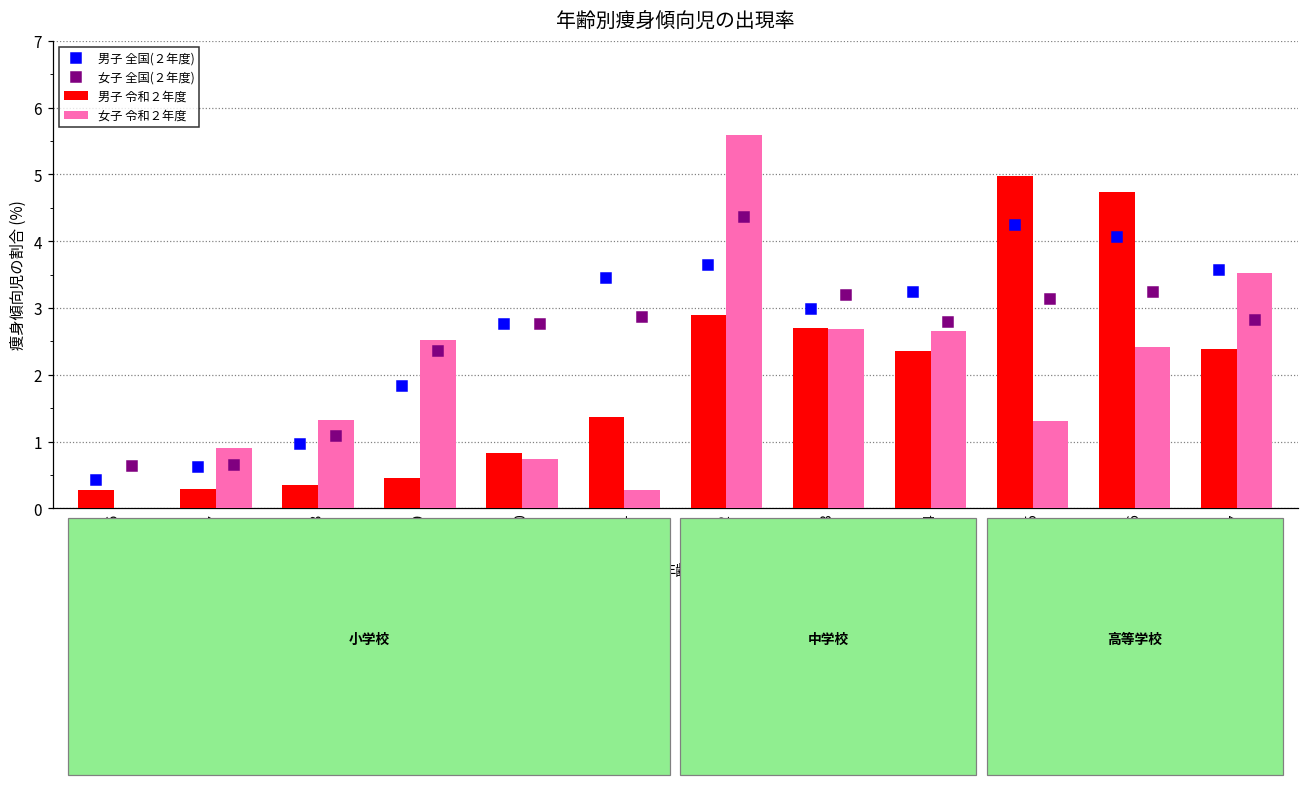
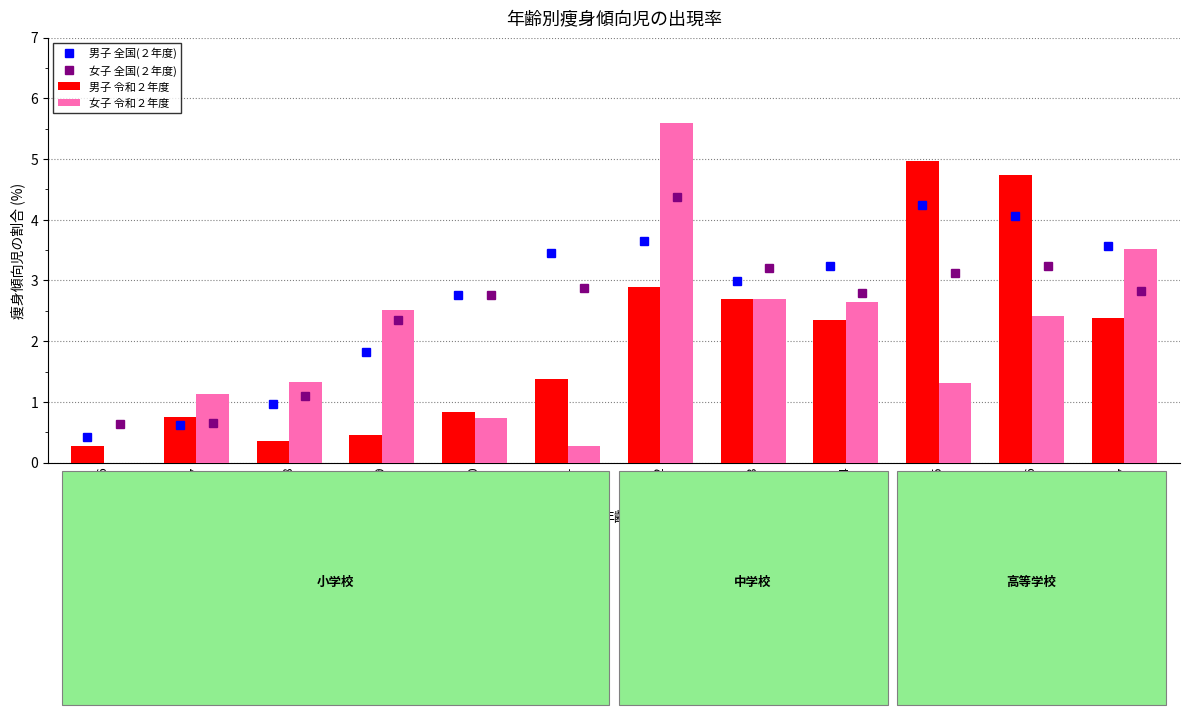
  {
    "男子 令和２年度": {
      "age 6": 0.3,
-     "age 7": 0.3,
+     "age 7": 0.8,
      "age 8": 0.4,
      "age 9": 0.5,
      "age 10": 0.8,
      "age 11": 1.4,
      "age 12": 2.9,
      "age 13": 2.7,
      "age 14": 2.4,
      "age 15": 5.0,
      "age 16": 4.7,
      "age 17": 2.4
    },
    "女子 令和２年度": {
      "age 6": 0.0,
-     "age 7": 0.9,
+     "age 7": 1.1,
      "age 8": 1.3,
      "age 9": 2.5,
      "age 10": 0.7,
      "age 11": 0.3,
      "age 12": 5.6,
      "age 13": 2.7,
      "age 14": 2.7,
      "age 15": 1.3,
      "age 16": 2.4,
      "age 17": 3.5
    }
  }
